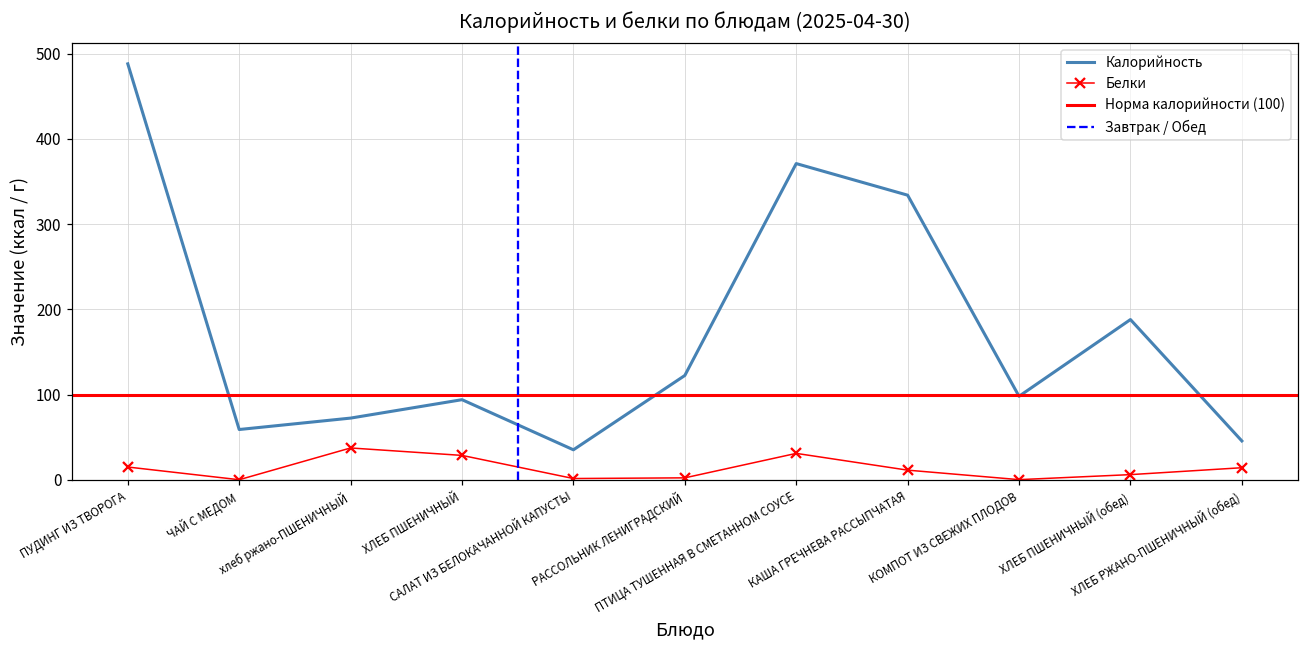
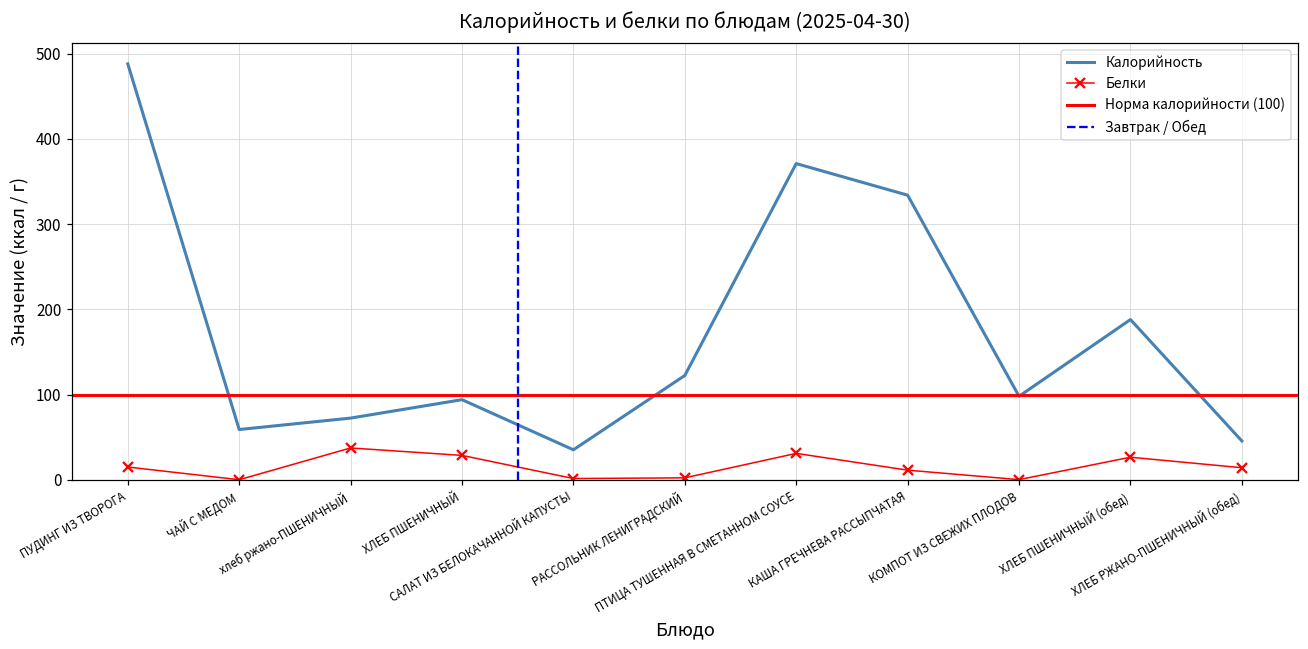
  {
    "Калорийность": {
      "ПУДИНГ ИЗ ТВОРОГА": 490,
      "ЧАЙ С МЕДОМ": 60,
      "хлеб ржано-ПШЕНИЧНЫЙ": 70,
      "ХЛЕБ ПШЕНИЧНЫЙ": 90,
      "САЛАТ ИЗ БЕЛОКАЧАННОЙ КАПУСТЫ": 40,
      "РАССОЛЬНИК ЛЕНИГРАДСКИЙ": 120,
      "ПТИЦА ТУШЕННАЯ В СМЕТАННОМ СОУСЕ": 370,
      "КАША ГРЕЧНЕВА РАССЫПЧАТАЯ": 330,
      "КОМПОТ ИЗ СВЕЖИХ ПЛОДОВ": 100,
      "ХЛЕБ ПШЕНИЧНЫЙ (обед)": 190,
      "ХЛЕБ РЖАНО-ПШЕНИЧНЫЙ (обед)": 50
    },
    "Белки": {
      "ПУДИНГ ИЗ ТВОРОГА": 20,
      "ЧАЙ С МЕДОМ": 0,
      "хлеб ржано-ПШЕНИЧНЫЙ": 40,
      "ХЛЕБ ПШЕНИЧНЫЙ": 30,
      "САЛАТ ИЗ БЕЛОКАЧАННОЙ КАПУСТЫ": 0,
      "РАССОЛЬНИК ЛЕНИГРАДСКИЙ": 0,
      "ПТИЦА ТУШЕННАЯ В СМЕТАННОМ СОУСЕ": 30,
      "КАША ГРЕЧНЕВА РАССЫПЧАТАЯ": 10,
      "КОМПОТ ИЗ СВЕЖИХ ПЛОДОВ": 0,
-     "ХЛЕБ ПШЕНИЧНЫЙ (обед)": 10,
+     "ХЛЕБ ПШЕНИЧНЫЙ (обед)": 30,
      "ХЛЕБ РЖАНО-ПШЕНИЧНЫЙ (обед)": 10
    }
  }
